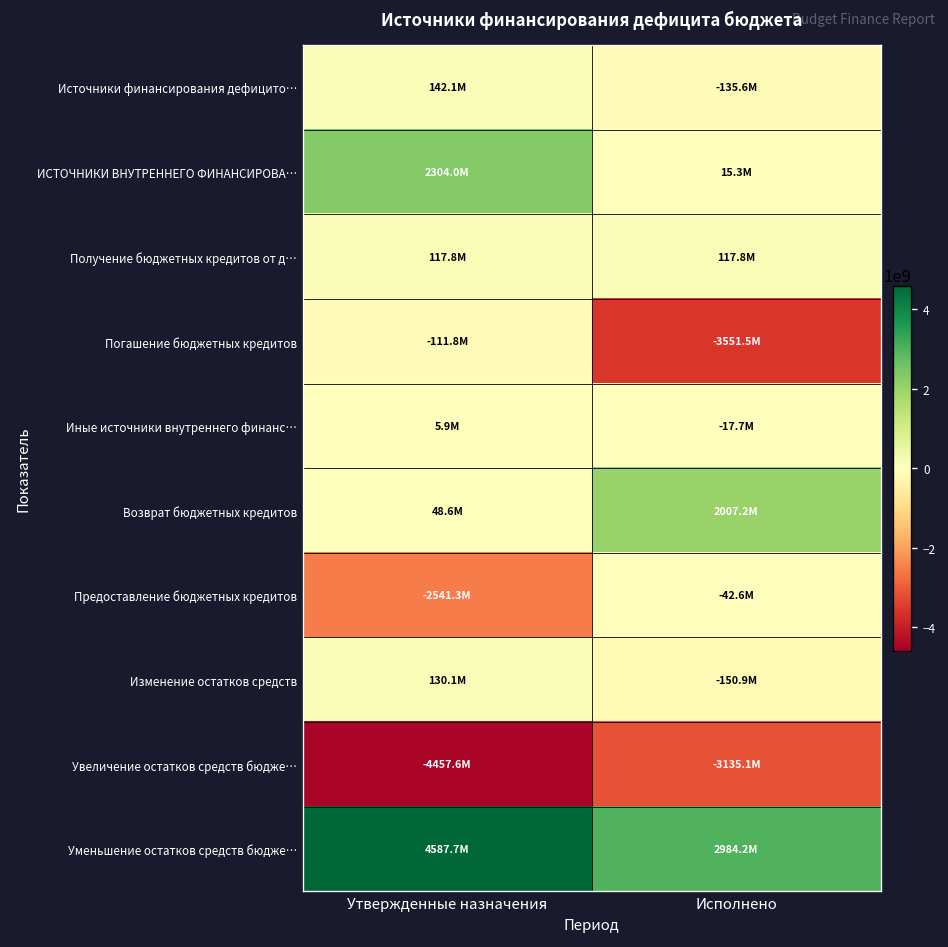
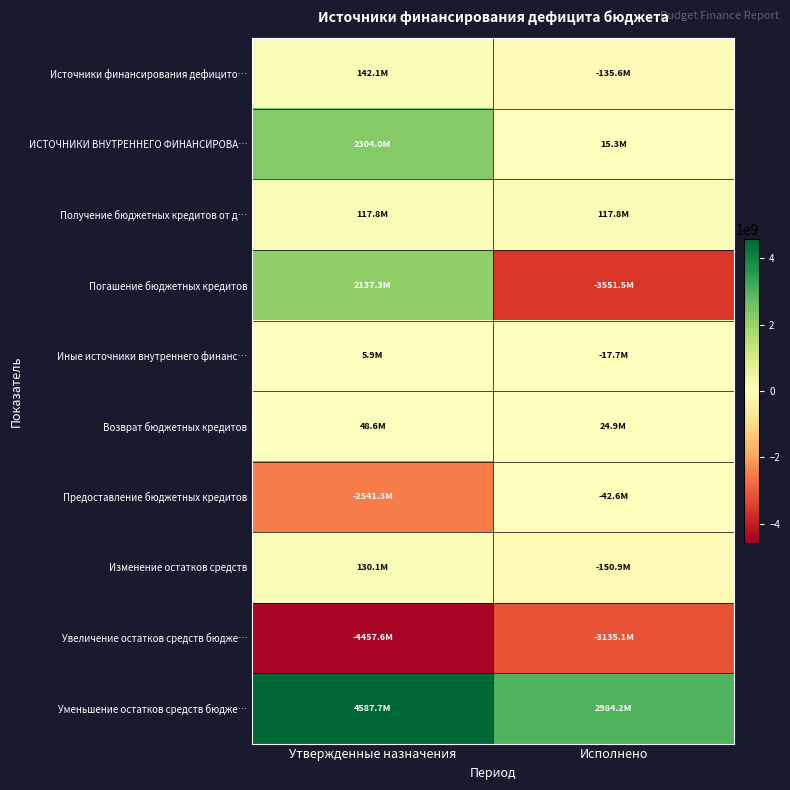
  {
    "Источники финансирования дефицито…": {
      "Утвержденные назначения": "142.1M",
      "Исполнено": "-135.6M"
    },
    "ИСТОЧНИКИ ВНУТРЕННЕГО ФИНАНСИРОВА…": {
      "Утвержденные назначения": "2304.0M",
      "Исполнено": "15.3M"
    },
    "Получение бюджетных кредитов от д…": {
      "Утвержденные назначения": "117.8M",
      "Исполнено": "117.8M"
    },
    "Погашение бюджетных кредитов": {
-     "Утвержденные назначения": "-111.8M",
+     "Утвержденные назначения": "2137.3M",
      "Исполнено": "-3551.5M"
    },
    "Иные источники внутреннего финанс…": {
      "Утвержденные назначения": "5.9M",
      "Исполнено": "-17.7M"
    },
    "Возврат бюджетных кредитов": {
      "Утвержденные назначения": "48.6M",
-     "Исполнено": "2007.2M"
+     "Исполнено": "24.9M"
    },
    "Предоставление бюджетных кредитов": {
      "Утвержденные назначения": "-2541.3M",
      "Исполнено": "-42.6M"
    },
    "Изменение остатков средств": {
      "Утвержденные назначения": "130.1M",
      "Исполнено": "-150.9M"
    },
    "Увеличение остатков средств бюдже…": {
      "Утвержденные назначения": "-4457.6M",
      "Исполнено": "-3135.1M"
    },
    "Уменьшение остатков средств бюдже…": {
      "Утвержденные назначения": "4587.7M",
      "Исполнено": "2984.2M"
    }
  }
